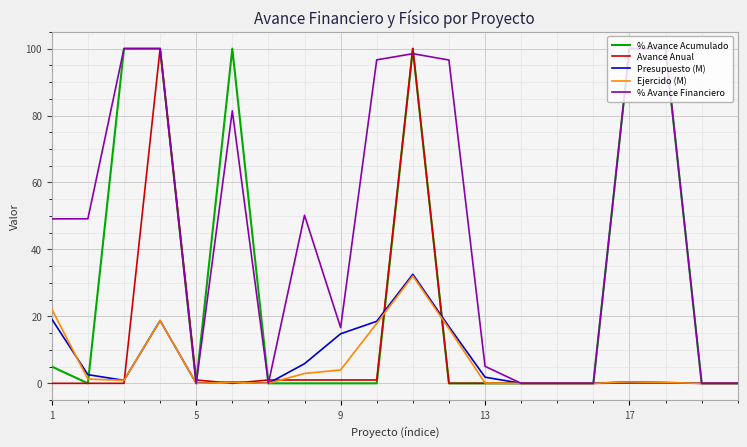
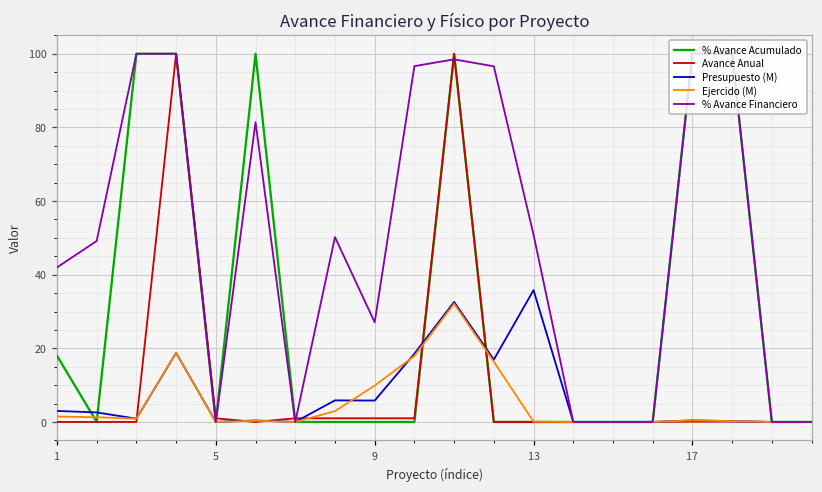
  {
    "% Avance Acumulado": {
-     "1": 5,
+     "1": 18,
      "9": 0
    },
    "Avance Anual": {
      "1": 0,
      "5": 1,
      "9": 1
    },
    "Presupuesto (M)": {
-     "1": 19,
-     "9": 15,
-     "13": 2
+     "1": 3,
+     "9": 6,
+     "13": 36
    },
    "Ejercido (M)": {
-     "1": 22,
-     "9": 4
+     "1": 1,
+     "9": 10
    },
    "% Avance Financiero": {
-     "1": 49,
-     "9": 17,
-     "13": 5
+     "1": 42,
+     "9": 27,
+     "13": 51
    }
  }
